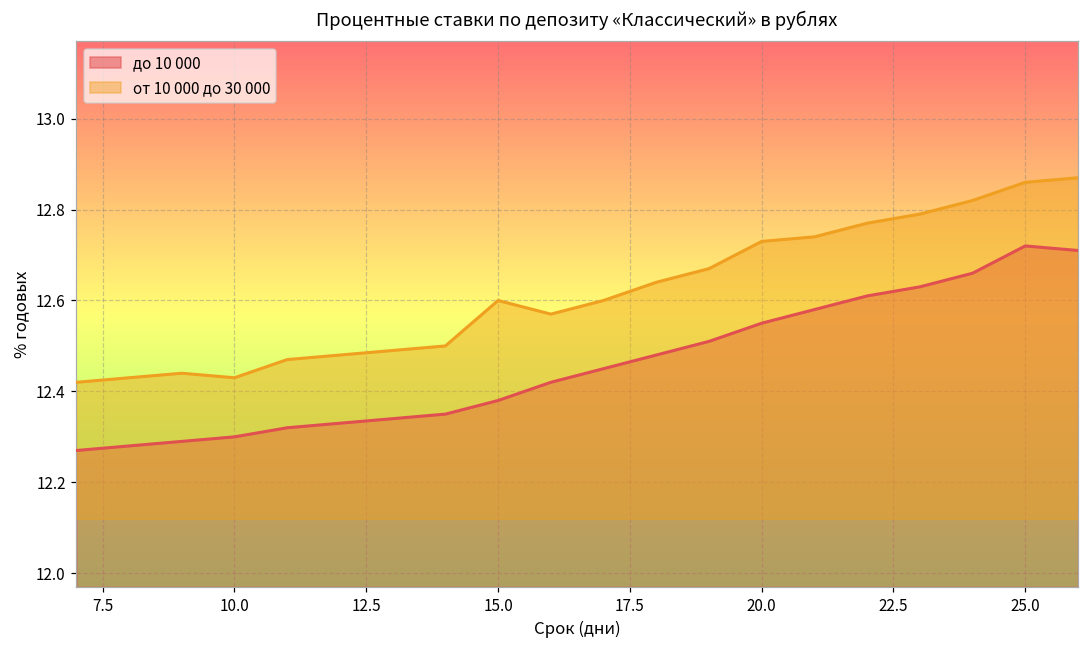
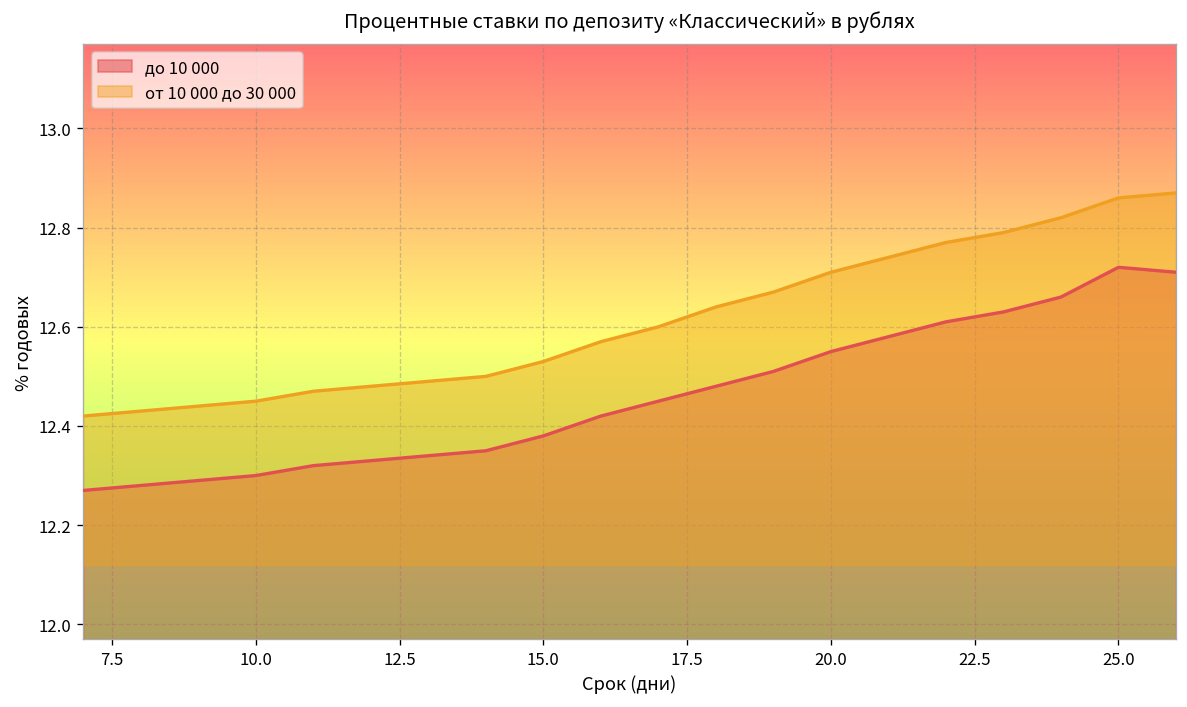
  {
    "до 10 000": {
      "10.0": 12.30,
      "15.0": 12.38,
      "20.0": 12.55,
      "25.0": 12.72
    },
    "от 10 000 до 30 000": {
-     "10.0": 12.43,
-     "15.0": 12.60,
-     "20.0": 12.73,
+     "10.0": 12.45,
+     "15.0": 12.53,
+     "20.0": 12.71,
      "25.0": 12.86
    }
  }
